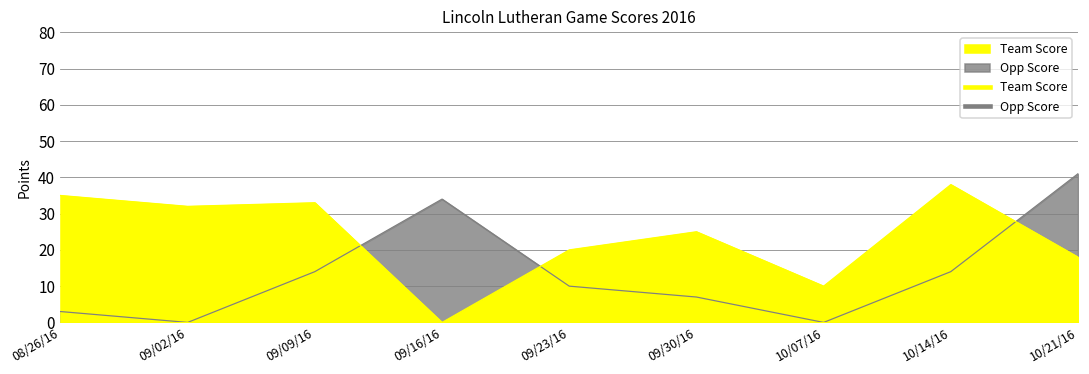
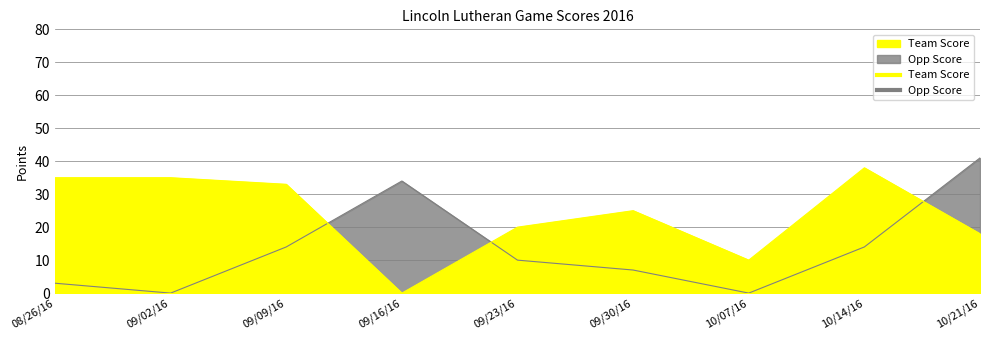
  {
    "Team Score": {
      "08/26/16": 35,
-     "09/02/16": 32,
+     "09/02/16": 35,
      "09/09/16": 33,
      "09/16/16": 0,
      "09/23/16": 20,
      "09/30/16": 25,
      "10/07/16": 10,
      "10/14/16": 38,
      "10/21/16": 18
    },
    "Opp Score": {
      "08/26/16": 3,
      "09/02/16": 0,
      "09/09/16": 14,
      "09/16/16": 34,
      "09/23/16": 10,
      "09/30/16": 7,
      "10/07/16": 0,
      "10/14/16": 14,
      "10/21/16": 41
    }
  }
